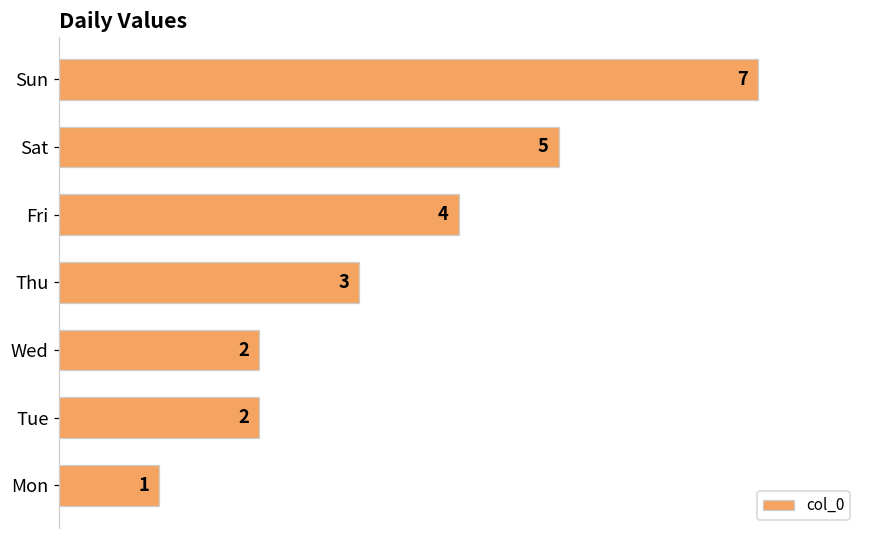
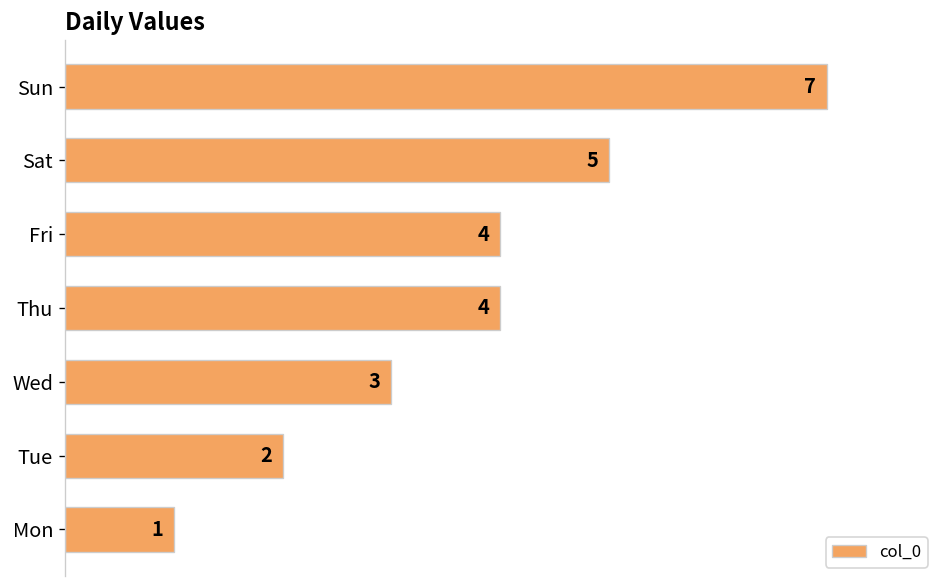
  {
    "Sun": 7,
    "Sat": 5,
    "Fri": 4,
-   "Thu": 3,
-   "Wed": 2,
+   "Thu": 4,
+   "Wed": 3,
    "Tue": 2,
    "Mon": 1
  }
